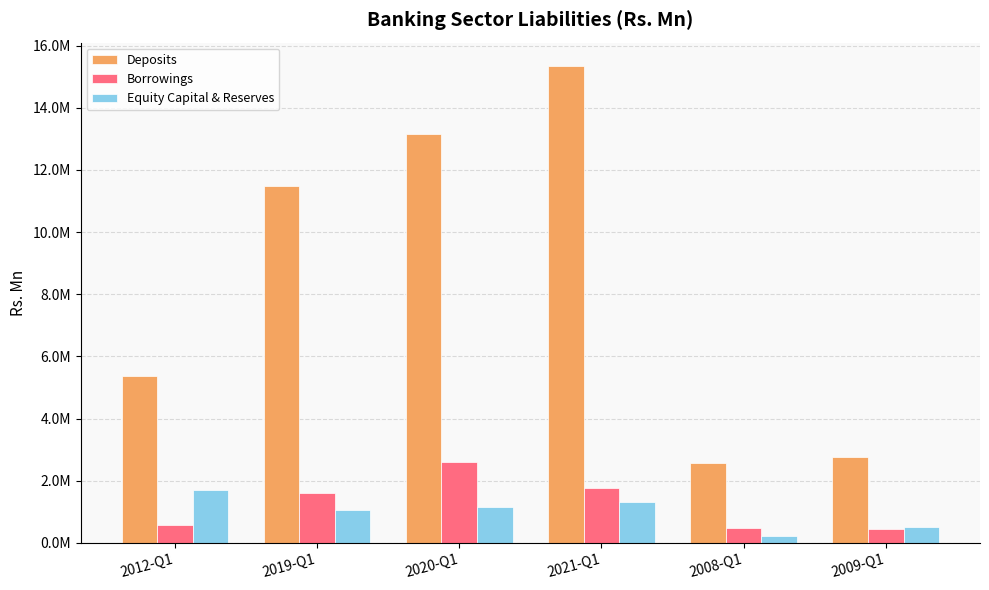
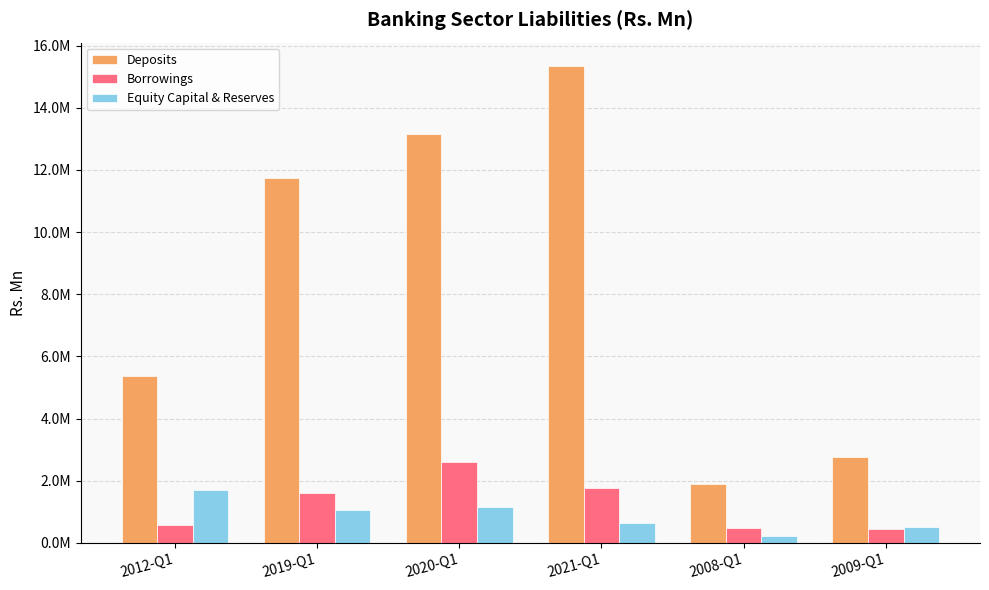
  {
    "Deposits": {
      "2012-Q1": 5400000,
-     "2019-Q1": 11500000,
+     "2019-Q1": 11700000,
      "2020-Q1": 13200000,
      "2021-Q1": 15300000,
-     "2008-Q1": 2600000,
+     "2008-Q1": 1900000,
      "2009-Q1": 2800000
    },
    "Borrowings": {
      "2012-Q1": 600000,
      "2019-Q1": 1600000,
      "2020-Q1": 2600000,
      "2021-Q1": 1800000,
      "2008-Q1": 500000,
      "2009-Q1": 500000
    },
    "Equity Capital & Reserves": {
      "2012-Q1": 1700000,
      "2019-Q1": 1000000,
      "2020-Q1": 1200000,
-     "2021-Q1": 1300000,
+     "2021-Q1": 600000,
      "2008-Q1": 200000,
      "2009-Q1": 500000
    }
  }
